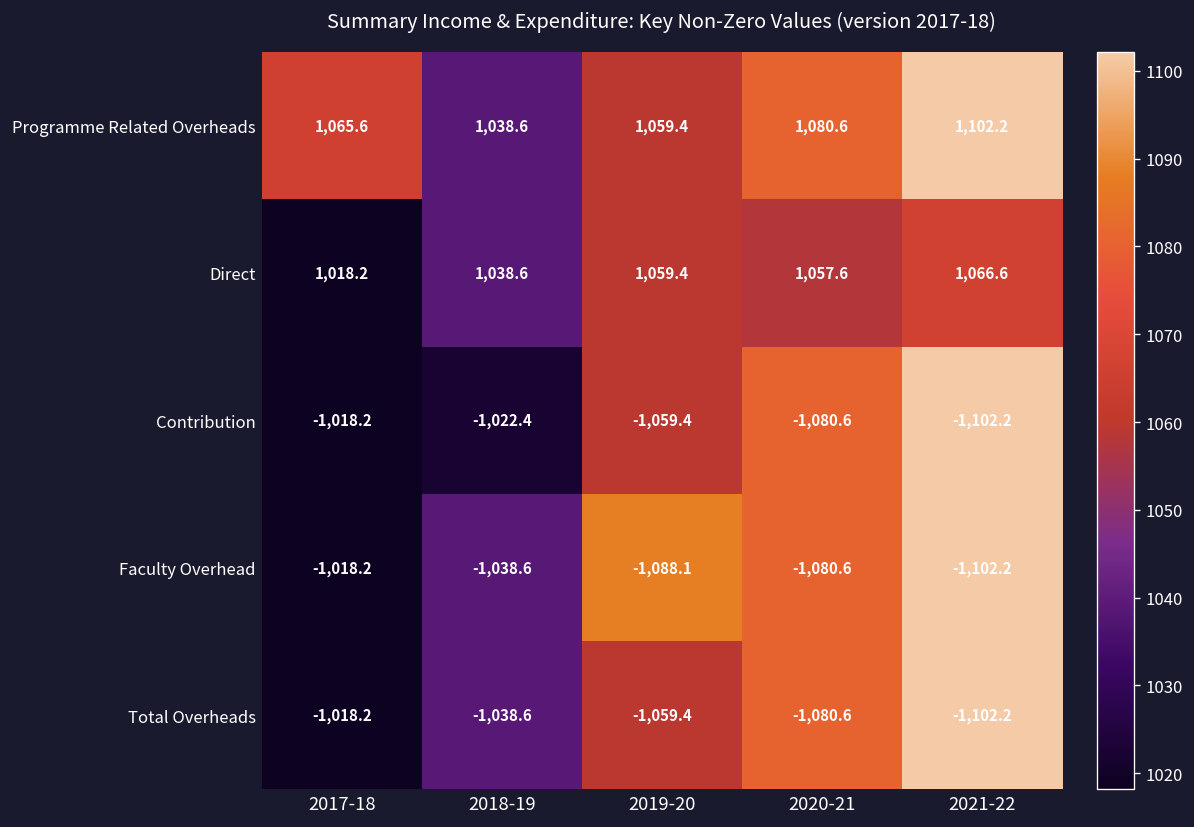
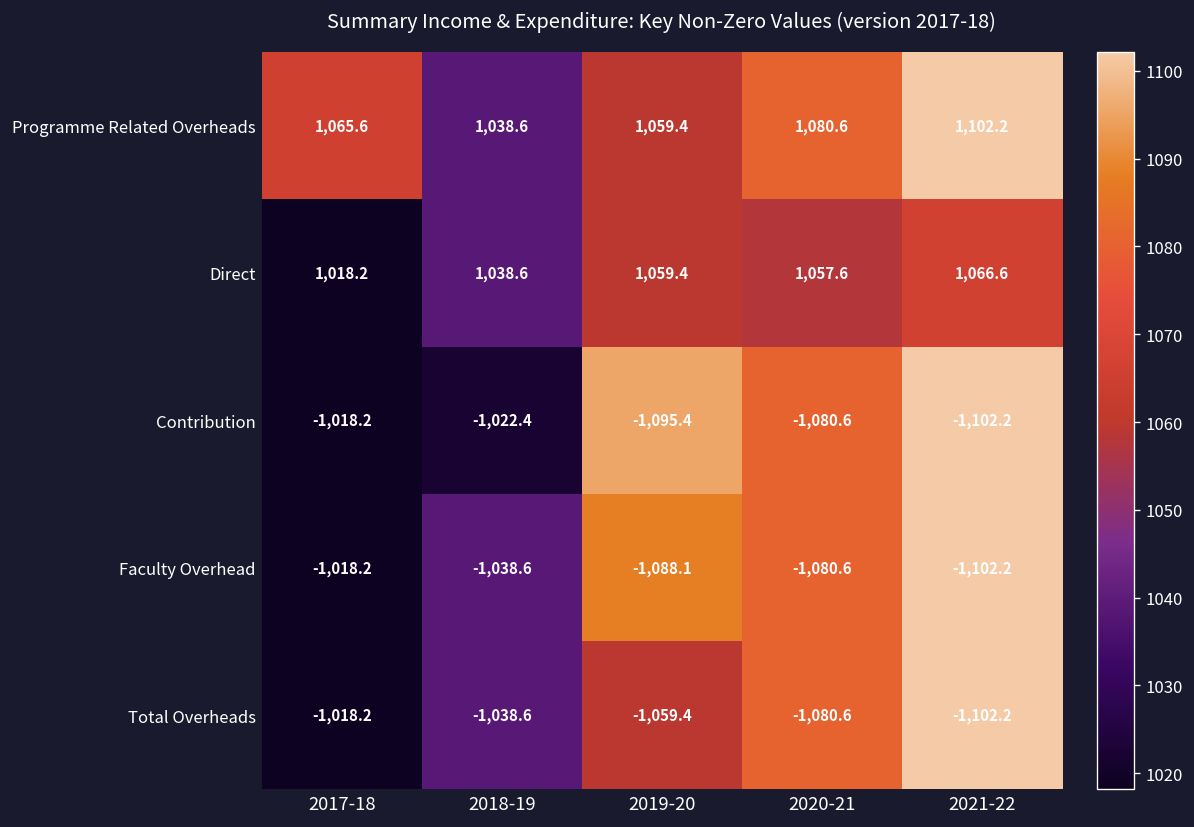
  {
    "Programme Related Overheads": {
      "2017-18": "1,065.6",
      "2018-19": "1,038.6",
      "2019-20": "1,059.4",
      "2020-21": "1,080.6",
      "2021-22": "1,102.2"
    },
    "Direct": {
      "2017-18": "1,018.2",
      "2018-19": "1,038.6",
      "2019-20": "1,059.4",
      "2020-21": "1,057.6",
      "2021-22": "1,066.6"
    },
    "Contribution": {
      "2017-18": "-1,018.2",
      "2018-19": "-1,022.4",
-     "2019-20": "-1,059.4",
+     "2019-20": "-1,095.4",
      "2020-21": "-1,080.6",
      "2021-22": "-1,102.2"
    },
    "Faculty Overhead": {
      "2017-18": "-1,018.2",
      "2018-19": "-1,038.6",
      "2019-20": "-1,088.1",
      "2020-21": "-1,080.6",
      "2021-22": "-1,102.2"
    },
    "Total Overheads": {
      "2017-18": "-1,018.2",
      "2018-19": "-1,038.6",
      "2019-20": "-1,059.4",
      "2020-21": "-1,080.6",
      "2021-22": "-1,102.2"
    }
  }
